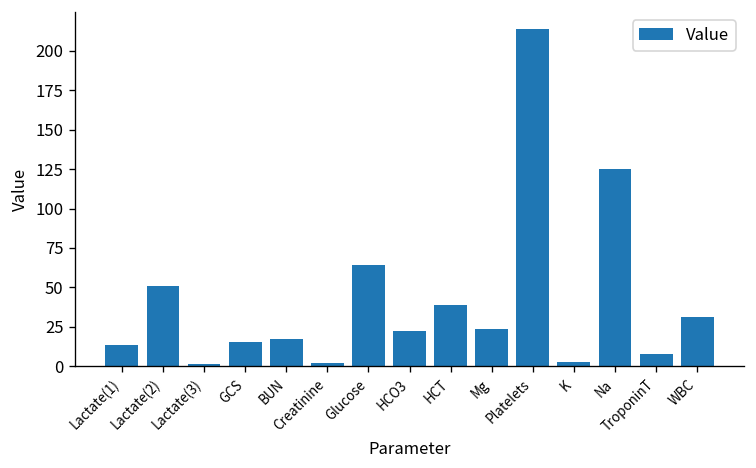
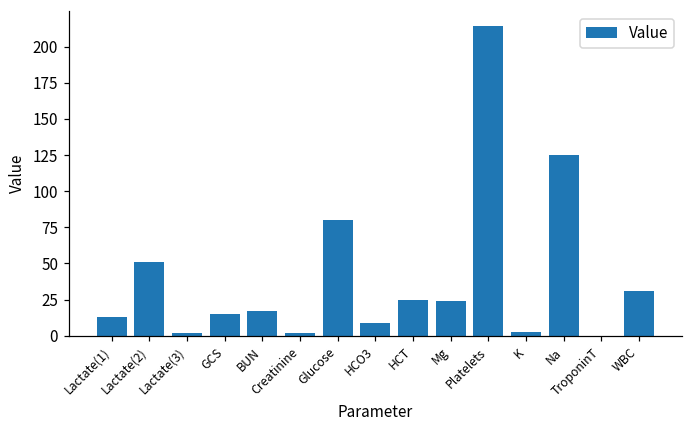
  {
    "Lactate(1)": 13,
    "Lactate(2)": 51,
    "GCS": 15,
    "BUN": 17,
-   "Glucose": 64,
-   "HCO3": 22,
-   "HCT": 39,
+   "Glucose": 80,
+   "HCO3": 9,
+   "HCT": 25,
    "Mg": 24,
    "Platelets": 214,
    "K": 3,
    "Na": 125,
-   "TroponinT": 8,
+   "TroponinT": 0,
    "WBC": 31
  }
